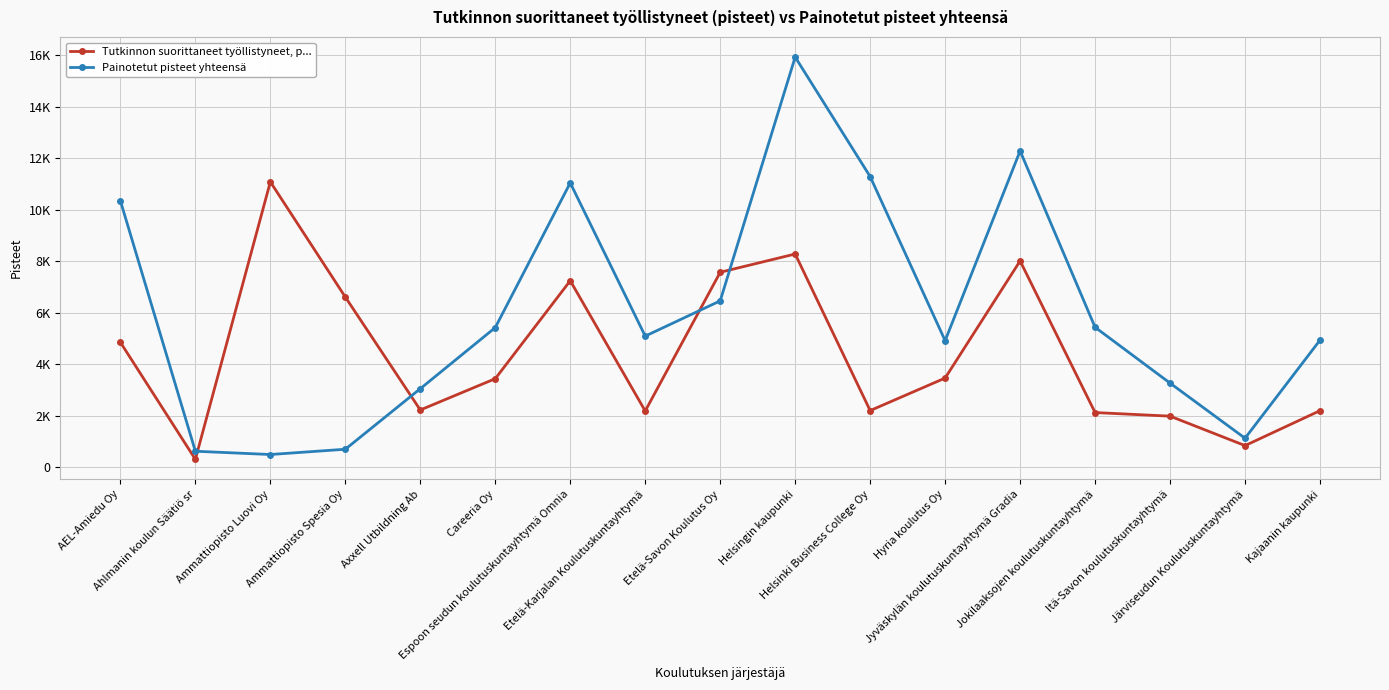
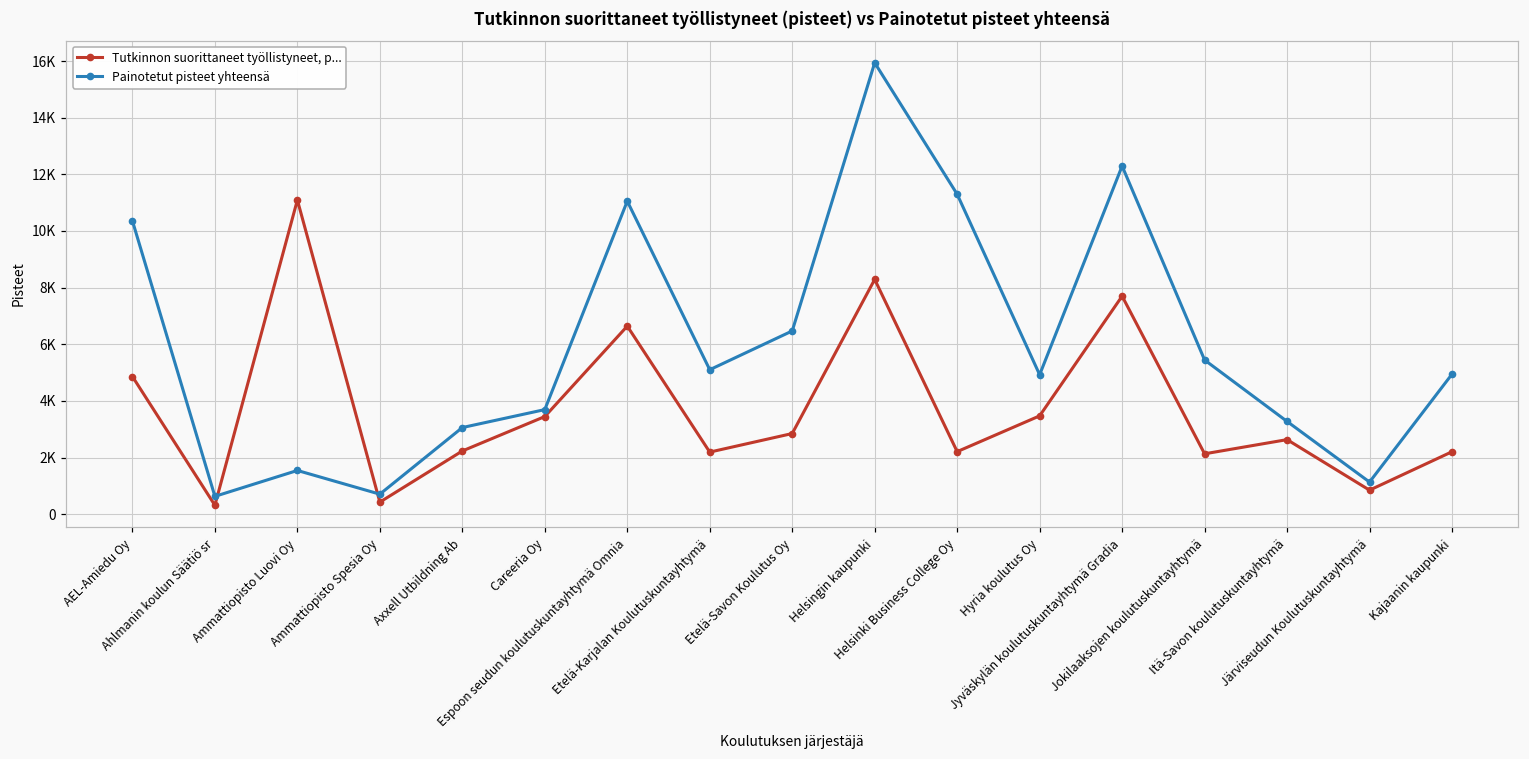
  {
    "Tutkinnon suorittaneet työllistyneet, p...": {
      "AEL-Amiedu Oy": 4900,
      "Ahlmanin koulun Säätiö sr": 300,
      "Ammattiopisto Luovi Oy": 11100,
-     "Ammattiopisto Spesia Oy": 6600,
+     "Ammattiopisto Spesia Oy": 400,
      "Axxell Utbildning Ab": 2200,
      "Careeria Oy": 3400,
-     "Espoon seudun koulutuskuntayhtymä Omnia": 7300,
+     "Espoon seudun koulutuskuntayhtymä Omnia": 6600,
      "Etelä-Karjalan Koulutuskuntayhtymä": 2200,
-     "Etelä-Savon Koulutus Oy": 7600,
+     "Etelä-Savon Koulutus Oy": 2800,
      "Helsingin kaupunki": 8300,
      "Helsinki Business College Oy": 2200,
      "Hyria koulutus Oy": 3500,
-     "Jyväskylän koulutuskuntayhtymä Gradia": 8000,
+     "Jyväskylän koulutuskuntayhtymä Gradia": 7700,
      "Jokilaaksojen koulutuskuntayhtymä": 2100,
-     "Itä-Savon koulutuskuntayhtymä": 2000,
+     "Itä-Savon koulutuskuntayhtymä": 2600,
      "Järviseudun Koulutuskuntayhtymä": 800,
      "Kajaanin kaupunki": 2200
    },
    "Painotetut pisteet yhteensä": {
      "AEL-Amiedu Oy": 10400,
      "Ahlmanin koulun Säätiö sr": 600,
-     "Ammattiopisto Luovi Oy": 500,
+     "Ammattiopisto Luovi Oy": 1500,
      "Ammattiopisto Spesia Oy": 700,
      "Axxell Utbildning Ab": 3100,
-     "Careeria Oy": 5400,
+     "Careeria Oy": 3700,
      "Espoon seudun koulutuskuntayhtymä Omnia": 11100,
      "Etelä-Karjalan Koulutuskuntayhtymä": 5100,
      "Etelä-Savon Koulutus Oy": 6500,
      "Helsingin kaupunki": 15900,
      "Helsinki Business College Oy": 11300,
      "Hyria koulutus Oy": 4900,
      "Jyväskylän koulutuskuntayhtymä Gradia": 12300,
      "Jokilaaksojen koulutuskuntayhtymä": 5400,
      "Itä-Savon koulutuskuntayhtymä": 3300,
      "Järviseudun Koulutuskuntayhtymä": 1100,
      "Kajaanin kaupunki": 4900
    }
  }
